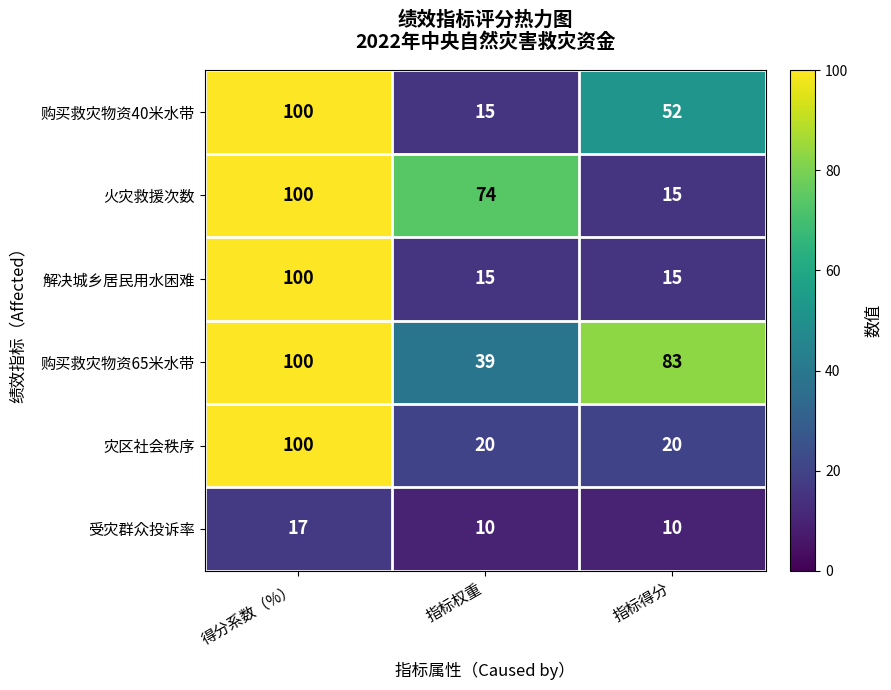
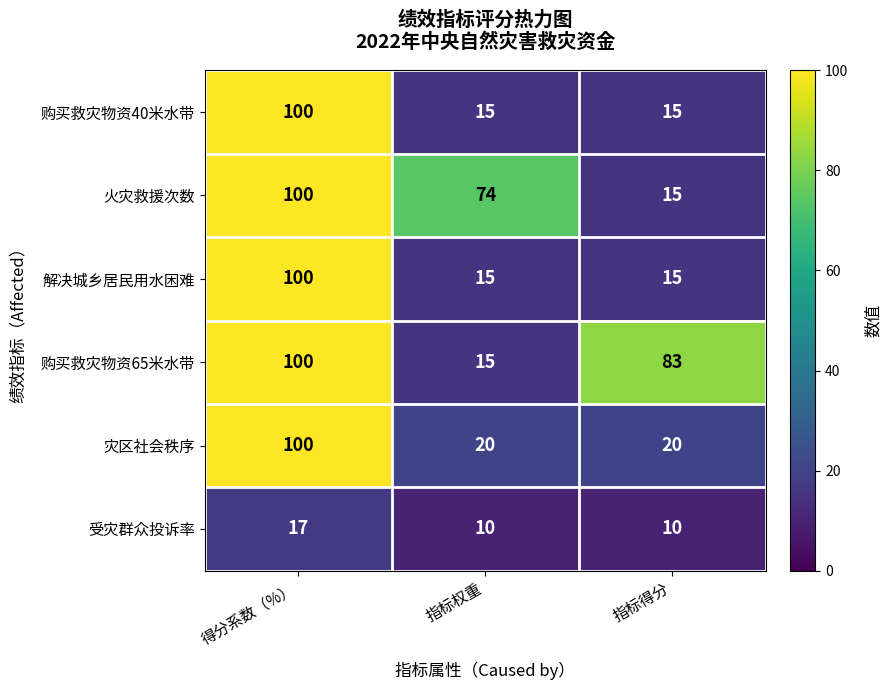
  {
    "购买救灾物资40米水带": {
      "得分系数（%）": 100,
      "指标权重": 15,
-     "指标得分": 52
+     "指标得分": 15
    },
    "火灾救援次数": {
      "得分系数（%）": 100,
      "指标权重": 74,
      "指标得分": 15
    },
    "解决城乡居民用水困难": {
      "得分系数（%）": 100,
      "指标权重": 15,
      "指标得分": 15
    },
    "购买救灾物资65米水带": {
      "得分系数（%）": 100,
-     "指标权重": 39,
+     "指标权重": 15,
      "指标得分": 83
    },
    "灾区社会秩序": {
      "得分系数（%）": 100,
      "指标权重": 20,
      "指标得分": 20
    },
    "受灾群众投诉率": {
      "得分系数（%）": 17,
      "指标权重": 10,
      "指标得分": 10
    }
  }
